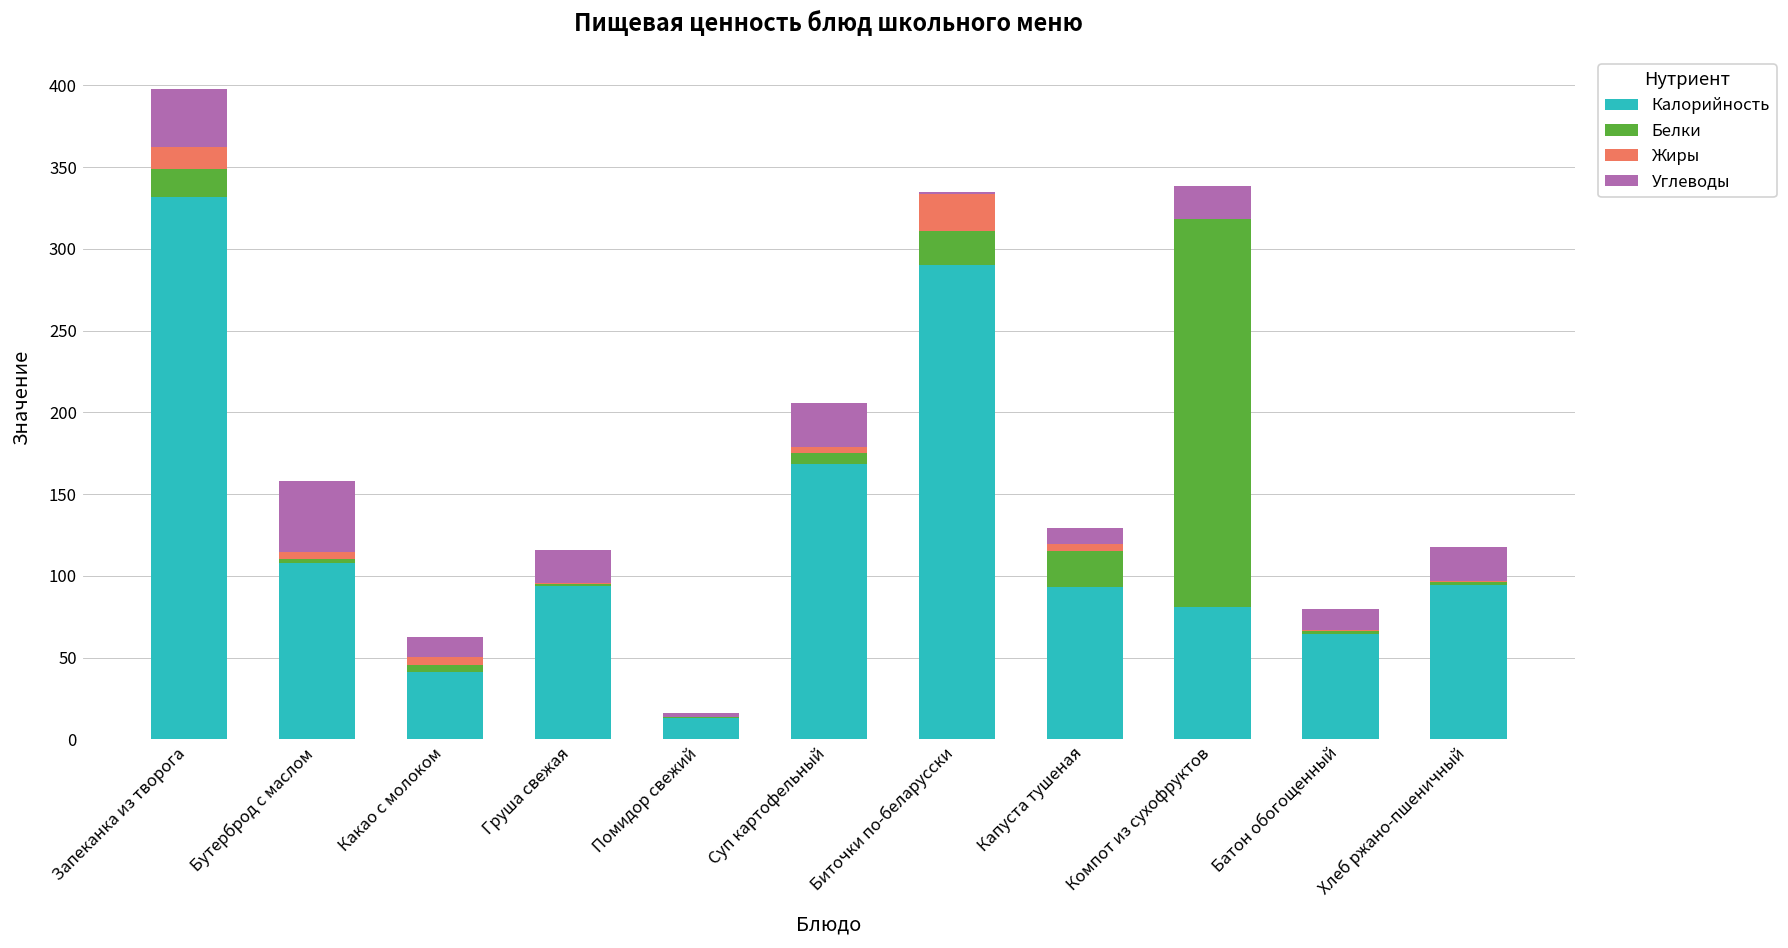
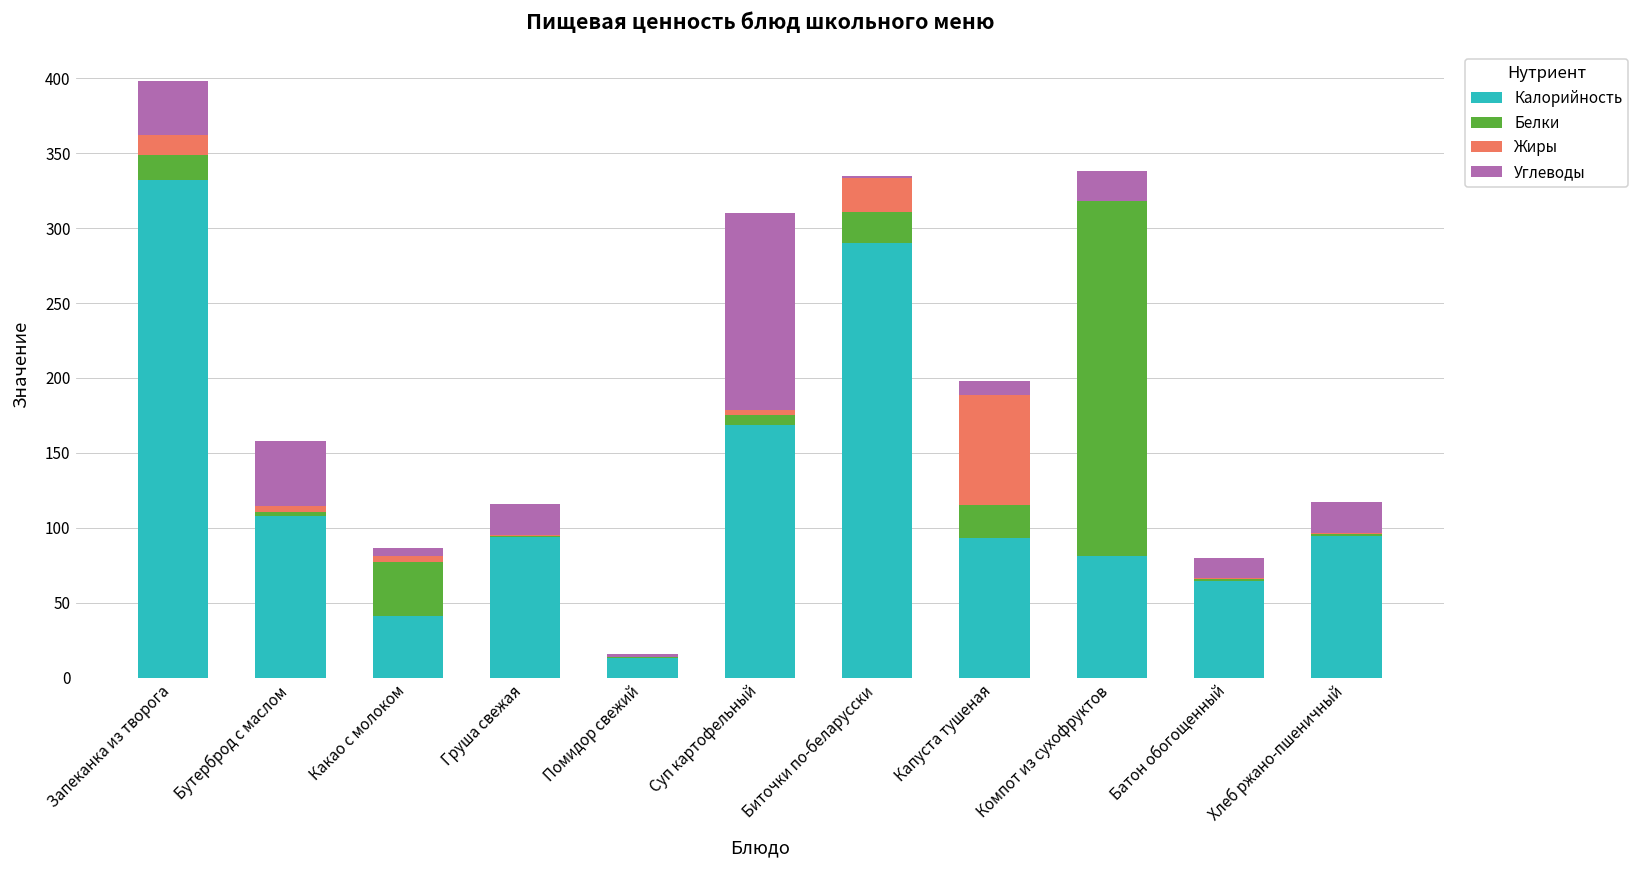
  {
    "Калорийность": {
      "Запеканка из творога": 332,
      "Бутерброд с маслом": 108,
      "Какао с молоком": 41,
      "Груша свежая": 94,
      "Помидор свежий": 13,
      "Суп картофельный": 168,
      "Биточки по-беларусски": 290,
      "Капуста тушеная": 93,
      "Компот из сухофруктов": 81,
      "Батон обогощенный": 64,
      "Хлеб ржано-пшеничный": 94
    },
    "Белки": {
      "Запеканка из творога": 17,
      "Бутерброд с маслом": 2,
-     "Какао с молоком": 5,
+     "Какао с молоком": 36,
      "Суп картофельный": 7,
      "Биточки по-беларусски": 21,
      "Капуста тушеная": 22,
      "Компот из сухофруктов": 237
    },
    "Жиры": {
      "Запеканка из творога": 14,
      "Бутерброд с маслом": 4,
      "Какао с молоком": 4,
      "Суп картофельный": 4,
      "Биточки по-беларусски": 22,
-     "Капуста тушеная": 4,
+     "Капуста тушеная": 74,
      "Компот из сухофруктов": 0
    },
    "Углеводы": {
      "Запеканка из творога": 36,
      "Бутерброд с маслом": 44,
-     "Какао с молоком": 13,
+     "Какао с молоком": 5,
      "Груша свежая": 21,
      "Помидор свежий": 2,
-     "Суп картофельный": 27,
+     "Суп картофельный": 131,
      "Капуста тушеная": 10,
      "Компот из сухофруктов": 20,
      "Батон обогощенный": 13,
      "Хлеб ржано-пшеничный": 21
    }
  }
